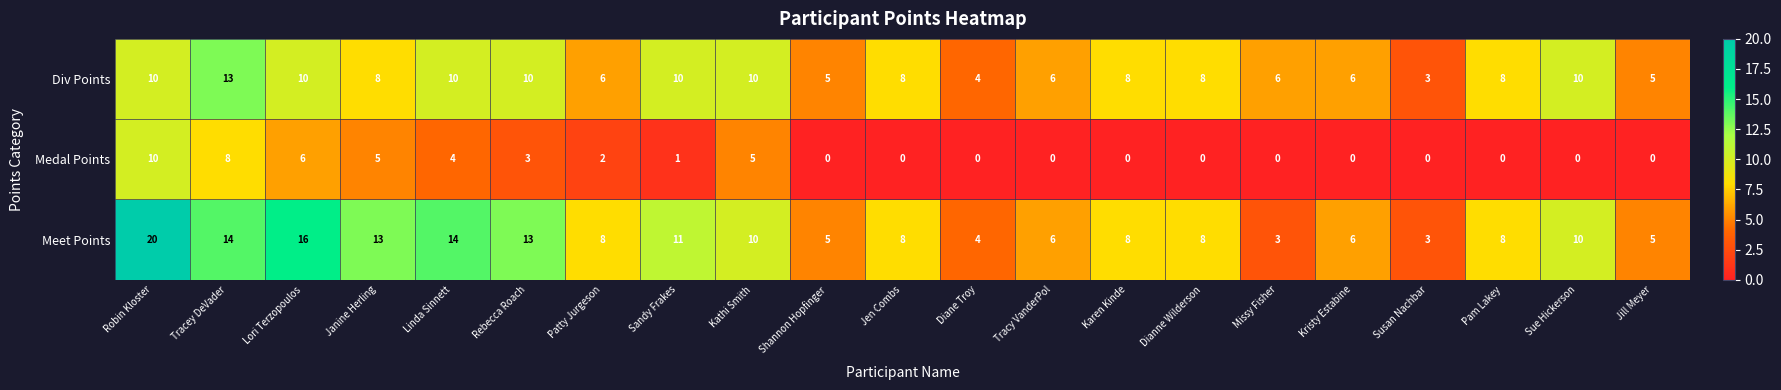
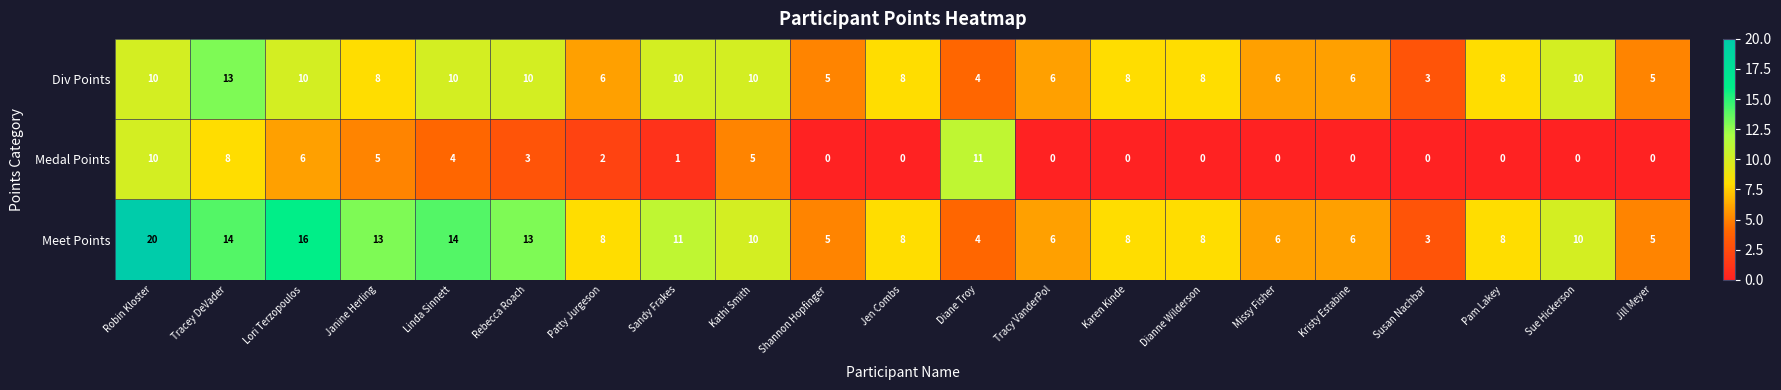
  {
    "Div Points": {
      "Robin Kloster": 10,
      "Tracey DeVader": 13,
      "Lori Terzopoulos": 10,
      "Janine Herling": 8,
      "Linda Sinnett": 10,
      "Rebecca Roach": 10,
      "Patty Jurgeson": 6,
      "Sandy Frakes": 10,
      "Kathi Smith": 10,
      "Shannon Hopfinger": 5,
      "Jen Combs": 8,
      "Diane Troy": 4,
      "Tracy VanderPol": 6,
      "Karen Kinde": 8,
      "Dianne Wilderson": 8,
      "Missy Fisher": 6,
      "Kristy Estabine": 6,
      "Susan Nachbar": 3,
      "Pam Lakey": 8,
      "Sue Hickerson": 10,
      "Jill Meyer": 5
    },
    "Medal Points": {
      "Robin Kloster": 10,
      "Tracey DeVader": 8,
      "Lori Terzopoulos": 6,
      "Janine Herling": 5,
      "Linda Sinnett": 4,
      "Rebecca Roach": 3,
      "Patty Jurgeson": 2,
      "Sandy Frakes": 1,
      "Kathi Smith": 5,
      "Shannon Hopfinger": 0,
      "Jen Combs": 0,
-     "Diane Troy": 0,
+     "Diane Troy": 11,
      "Tracy VanderPol": 0,
      "Karen Kinde": 0,
      "Dianne Wilderson": 0,
      "Missy Fisher": 0,
      "Kristy Estabine": 0,
      "Susan Nachbar": 0,
      "Pam Lakey": 0,
      "Sue Hickerson": 0,
      "Jill Meyer": 0
    },
    "Meet Points": {
      "Robin Kloster": 20,
      "Tracey DeVader": 14,
      "Lori Terzopoulos": 16,
      "Janine Herling": 13,
      "Linda Sinnett": 14,
      "Rebecca Roach": 13,
      "Patty Jurgeson": 8,
      "Sandy Frakes": 11,
      "Kathi Smith": 10,
      "Shannon Hopfinger": 5,
      "Jen Combs": 8,
      "Diane Troy": 4,
      "Tracy VanderPol": 6,
      "Karen Kinde": 8,
      "Dianne Wilderson": 8,
-     "Missy Fisher": 3,
+     "Missy Fisher": 6,
      "Kristy Estabine": 6,
      "Susan Nachbar": 3,
      "Pam Lakey": 8,
      "Sue Hickerson": 10,
      "Jill Meyer": 5
    }
  }
